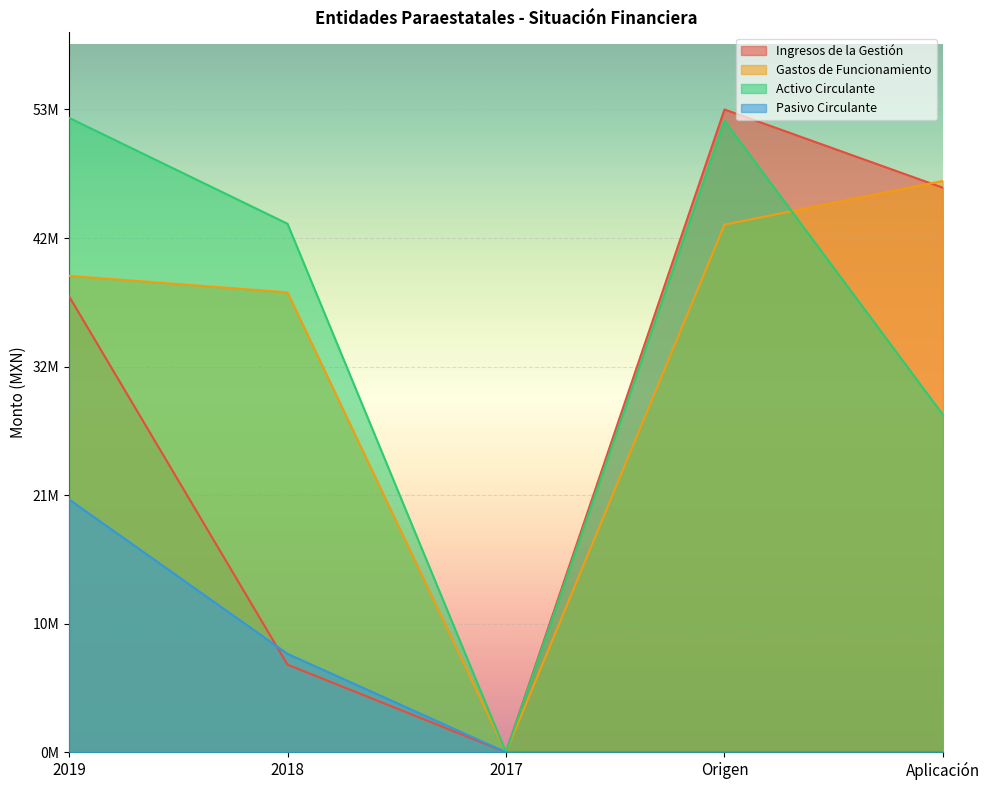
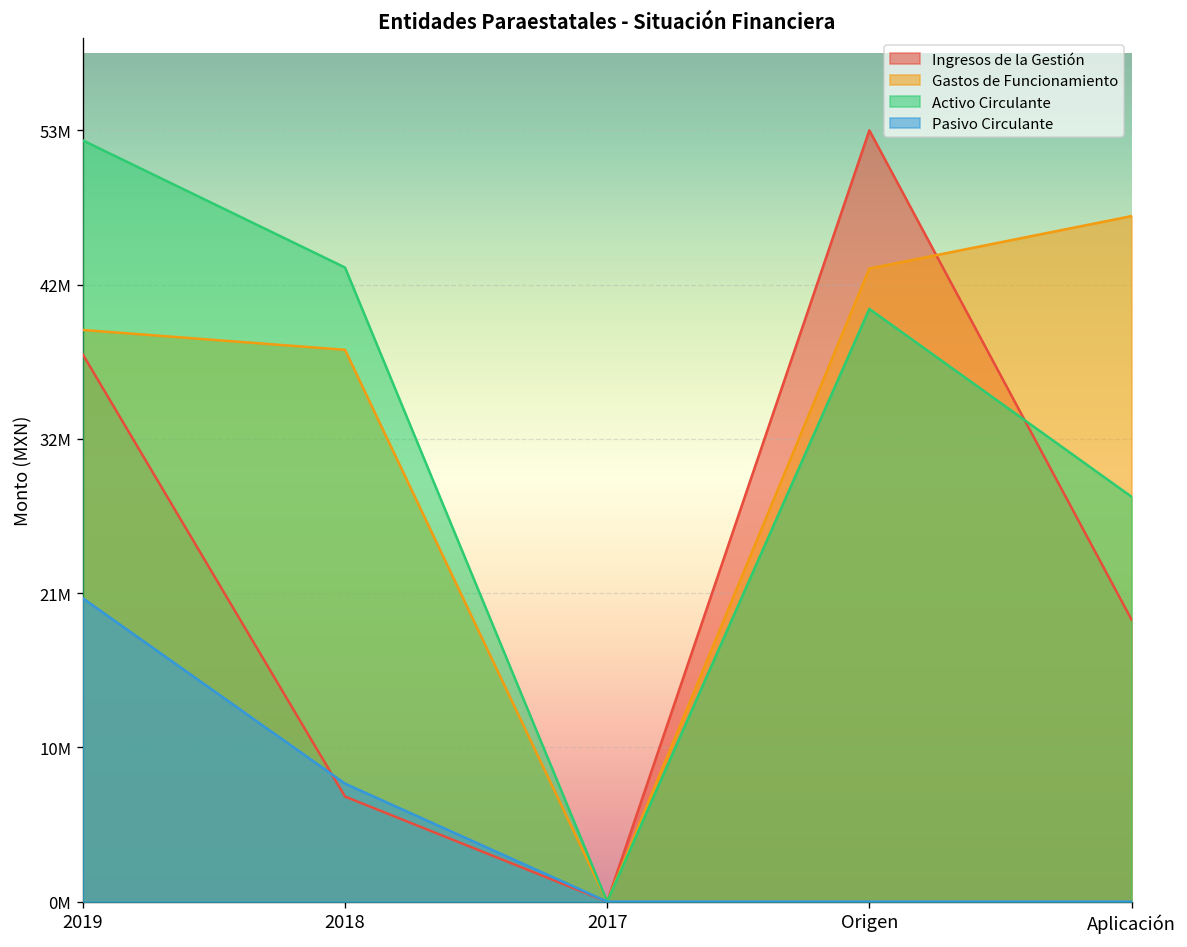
  {
    "Ingresos de la Gestión": {
      "2019": 38000000,
      "2018": 7300000,
      "Origen": 53600000,
-     "Aplicación": 47100000
+     "Aplicación": 19600000
    },
    "Gastos de Funcionamiento": {
      "2019": 39700000,
      "2018": 38400000,
      "Origen": 44000000,
      "Aplicación": 47600000
    },
    "Activo Circulante": {
      "2019": 52900000,
      "2018": 44100000,
-     "Origen": 52700000,
+     "Origen": 41200000,
      "Aplicación": 28100000
    },
    "Pasivo Circulante": {
      "2019": 21100000,
      "2018": 8200000,
      "Origen": 0,
      "Aplicación": 0
    }
  }
